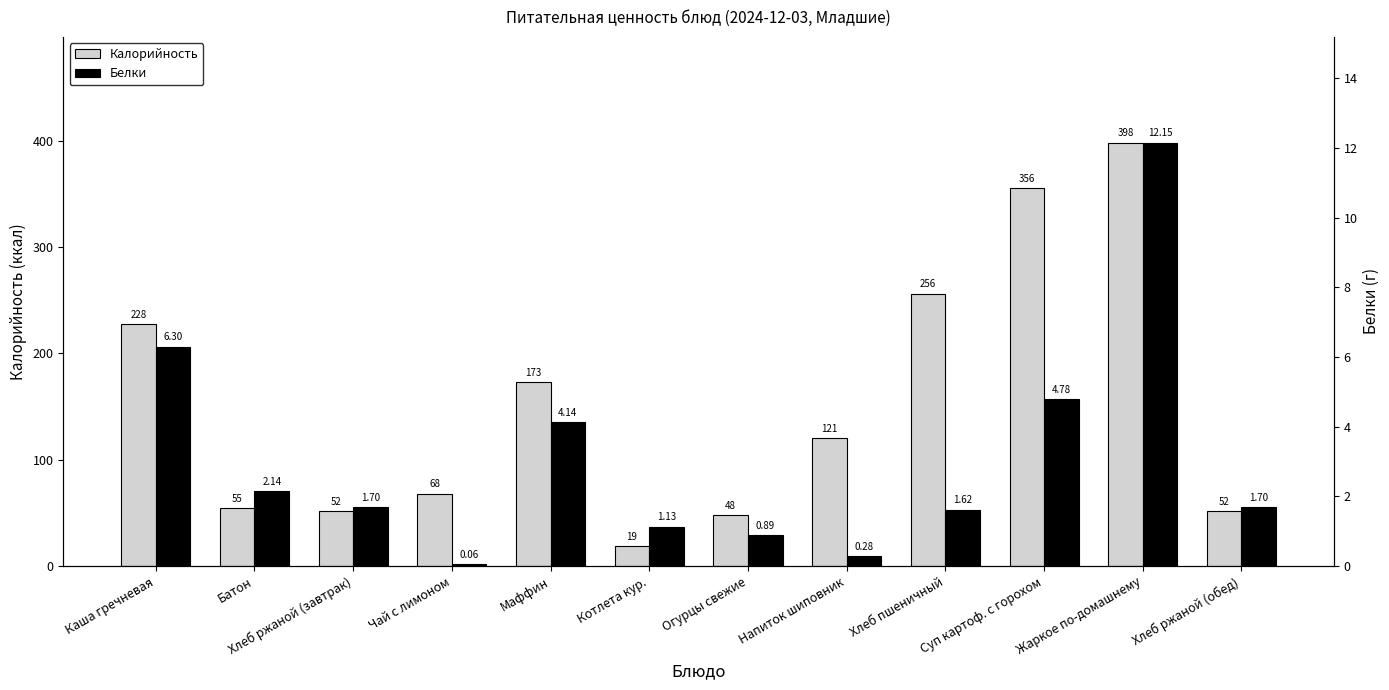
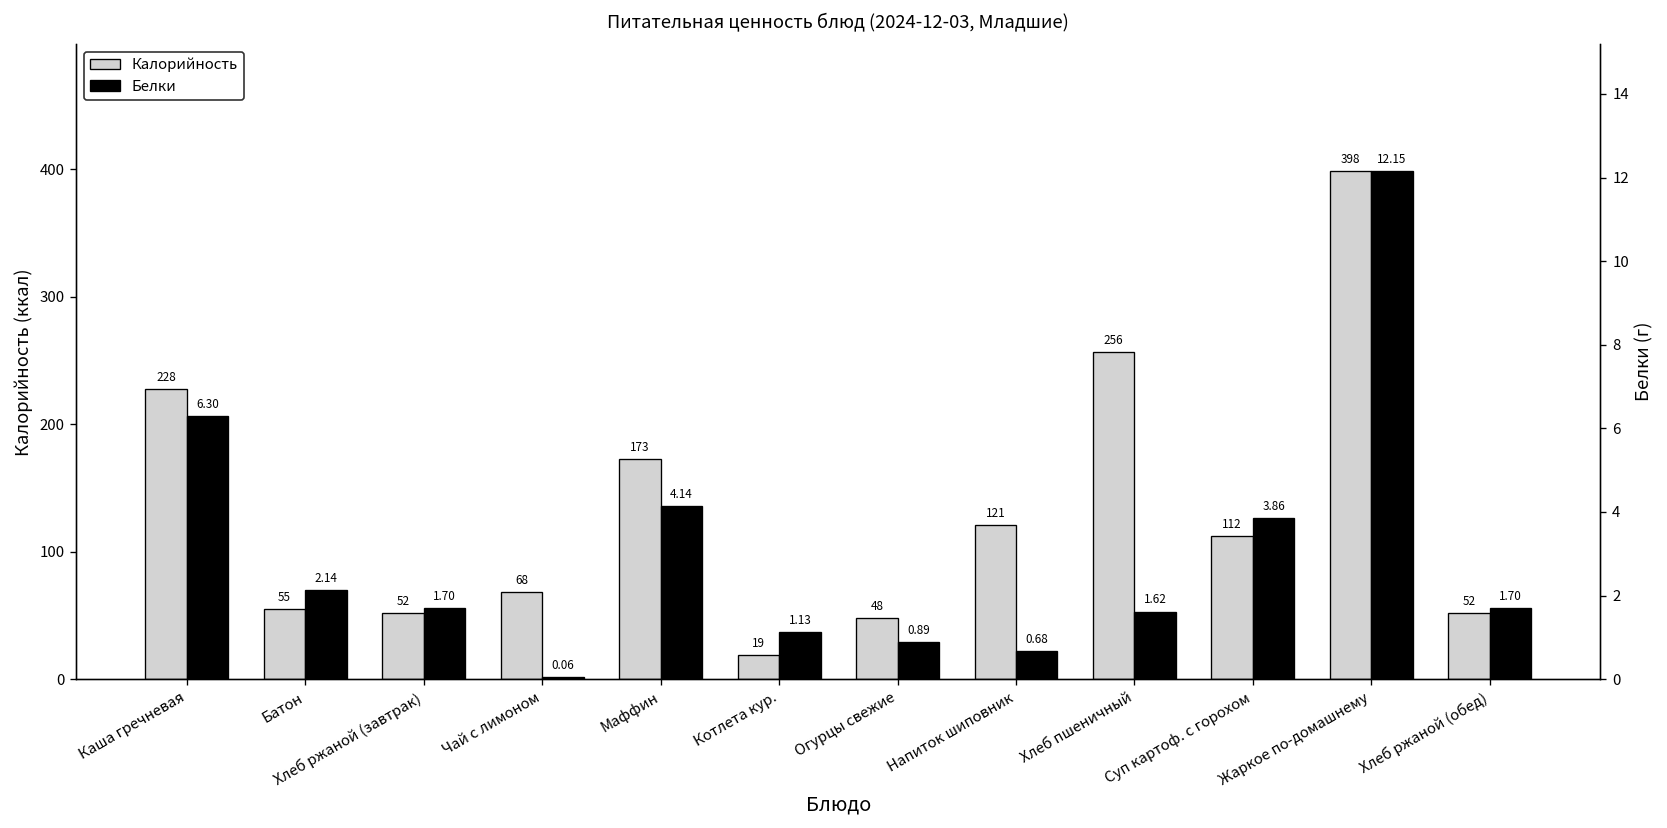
  {
    "Калорийность": {
      "Каша гречневая": 228,
      "Батон": 55,
      "Хлеб ржаной (завтрак)": 52,
      "Чай с лимоном": 68,
      "Маффин": 173,
      "Котлета кур.": 19,
      "Огурцы свежие": 48,
      "Напиток шиповник": 121,
      "Хлеб пшеничный": 256,
-     "Суп картоф. с горохом": 356,
+     "Суп картоф. с горохом": 112,
      "Жаркое по-домашнему": 398,
      "Хлеб ржаной (обед)": 52
    },
    "Белки": {
      "Каша гречневая": 6.30,
      "Батон": 2.14,
      "Хлеб ржаной (завтрак)": 1.70,
      "Чай с лимоном": 0.06,
      "Маффин": 4.14,
      "Котлета кур.": 1.13,
      "Огурцы свежие": 0.89,
-     "Напиток шиповник": 0.28,
+     "Напиток шиповник": 0.68,
      "Хлеб пшеничный": 1.62,
-     "Суп картоф. с горохом": 4.78,
+     "Суп картоф. с горохом": 3.86,
      "Жаркое по-домашнему": 12.15,
      "Хлеб ржаной (обед)": 1.70
    }
  }
